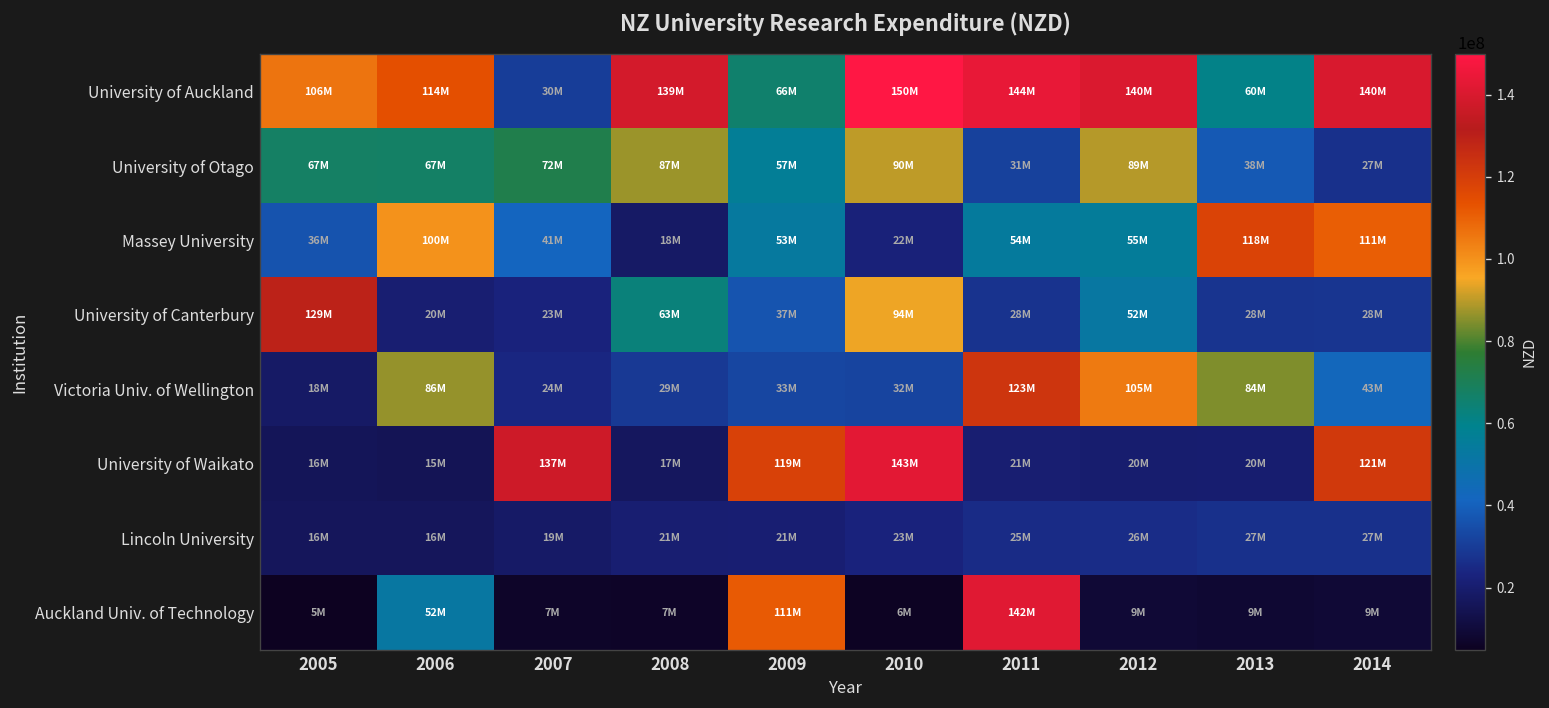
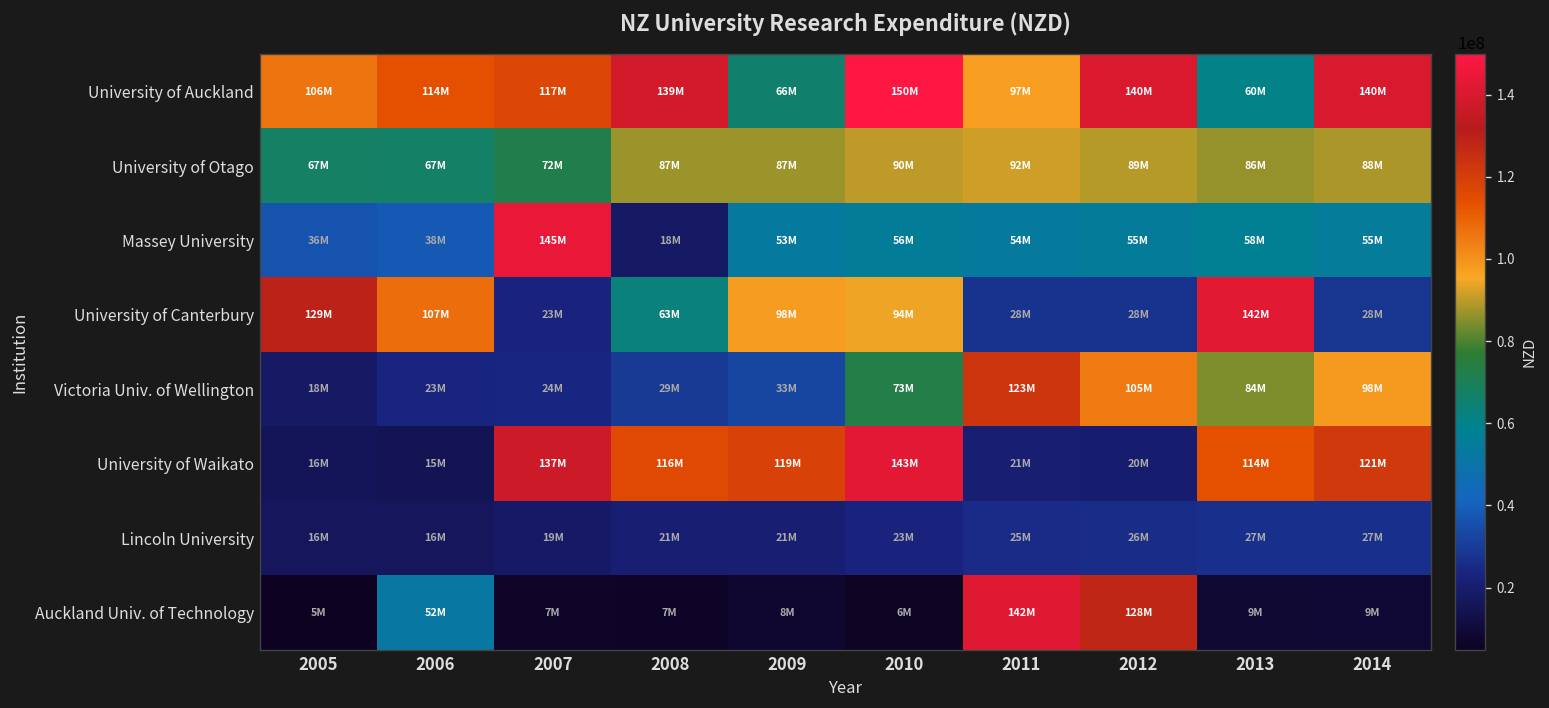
  {
    "University of Auckland": {
      "2005": "106M",
      "2006": "114M",
-     "2007": "30M",
+     "2007": "117M",
      "2008": "139M",
      "2009": "66M",
      "2010": "150M",
-     "2011": "144M",
+     "2011": "97M",
      "2012": "140M",
      "2013": "60M",
      "2014": "140M"
    },
    "University of Otago": {
      "2005": "67M",
      "2006": "67M",
      "2007": "72M",
      "2008": "87M",
-     "2009": "57M",
+     "2009": "87M",
      "2010": "90M",
-     "2011": "31M",
+     "2011": "92M",
      "2012": "89M",
-     "2013": "38M",
-     "2014": "27M"
+     "2013": "86M",
+     "2014": "88M"
    },
    "Massey University": {
      "2005": "36M",
-     "2006": "100M",
-     "2007": "41M",
+     "2006": "38M",
+     "2007": "145M",
      "2008": "18M",
      "2009": "53M",
-     "2010": "22M",
+     "2010": "56M",
      "2011": "54M",
      "2012": "55M",
-     "2013": "118M",
-     "2014": "111M"
+     "2013": "58M",
+     "2014": "55M"
    },
    "University of Canterbury": {
      "2005": "129M",
-     "2006": "20M",
+     "2006": "107M",
      "2007": "23M",
      "2008": "63M",
-     "2009": "37M",
+     "2009": "98M",
      "2010": "94M",
      "2011": "28M",
-     "2012": "52M",
-     "2013": "28M",
+     "2012": "28M",
+     "2013": "142M",
      "2014": "28M"
    },
    "Victoria Univ. of Wellington": {
      "2005": "18M",
-     "2006": "86M",
+     "2006": "23M",
      "2007": "24M",
      "2008": "29M",
      "2009": "33M",
-     "2010": "32M",
+     "2010": "73M",
      "2011": "123M",
      "2012": "105M",
      "2013": "84M",
-     "2014": "43M"
+     "2014": "98M"
    },
    "University of Waikato": {
      "2005": "16M",
      "2006": "15M",
      "2007": "137M",
-     "2008": "17M",
+     "2008": "116M",
      "2009": "119M",
      "2010": "143M",
      "2011": "21M",
      "2012": "20M",
-     "2013": "20M",
+     "2013": "114M",
      "2014": "121M"
    },
    "Lincoln University": {
      "2005": "16M",
      "2006": "16M",
      "2007": "19M",
      "2008": "21M",
      "2009": "21M",
      "2010": "23M",
      "2011": "25M",
      "2012": "26M",
      "2013": "27M",
      "2014": "27M"
    },
    "Auckland Univ. of Technology": {
      "2005": "5M",
      "2006": "52M",
      "2007": "7M",
      "2008": "7M",
-     "2009": "111M",
+     "2009": "8M",
      "2010": "6M",
      "2011": "142M",
-     "2012": "9M",
+     "2012": "128M",
      "2013": "9M",
      "2014": "9M"
    }
  }
